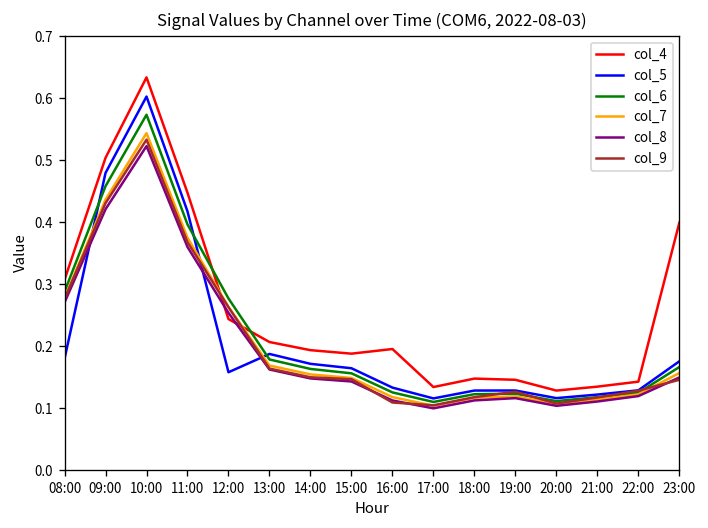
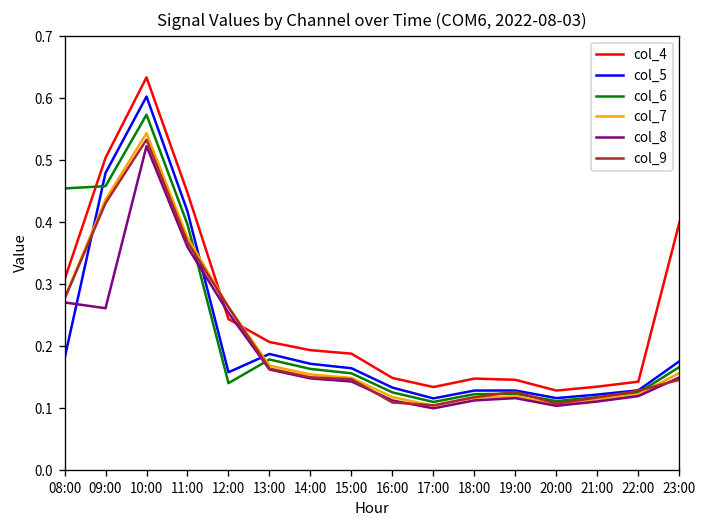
  {
    "col_4": {
      "08:00": 0.31,
      "09:00": 0.50,
      "10:00": 0.63,
      "11:00": 0.45,
      "12:00": 0.24,
      "13:00": 0.21,
      "14:00": 0.19,
      "15:00": 0.19,
-     "16:00": 0.20,
+     "16:00": 0.15,
      "17:00": 0.13,
      "18:00": 0.15,
      "19:00": 0.15,
      "20:00": 0.13,
      "21:00": 0.13,
      "22:00": 0.14,
      "23:00": 0.40
    },
    "col_5": {
      "08:00": 0.18,
      "09:00": 0.48,
      "10:00": 0.60,
      "11:00": 0.42,
      "12:00": 0.16,
      "13:00": 0.19,
      "14:00": 0.17,
      "15:00": 0.16,
      "16:00": 0.13,
      "17:00": 0.12,
      "18:00": 0.13,
      "23:00": 0.18
    },
    "col_6": {
-     "08:00": 0.29,
+     "08:00": 0.45,
      "09:00": 0.46,
      "10:00": 0.57,
      "11:00": 0.40,
-     "12:00": 0.28,
+     "12:00": 0.14,
      "13:00": 0.18,
      "14:00": 0.16,
      "15:00": 0.16,
      "16:00": 0.13,
      "17:00": 0.11,
      "23:00": 0.17
    },
    "col_7": {
      "09:00": 0.44,
      "10:00": 0.54,
      "11:00": 0.37,
      "16:00": 0.12,
      "23:00": 0.16
    },
    "col_8": {
      "08:00": 0.27,
-     "09:00": 0.42,
+     "09:00": 0.26,
      "10:00": 0.52,
      "11:00": 0.36,
      "12:00": 0.25
    },
    "col_9": {
      "09:00": 0.43,
      "10:00": 0.53,
      "11:00": 0.37
    }
  }
